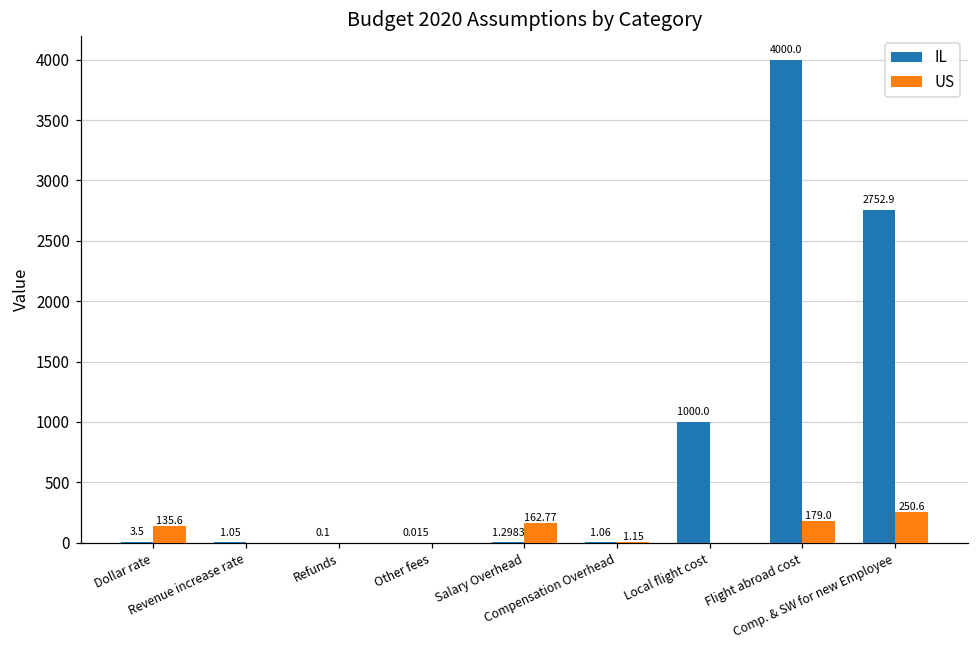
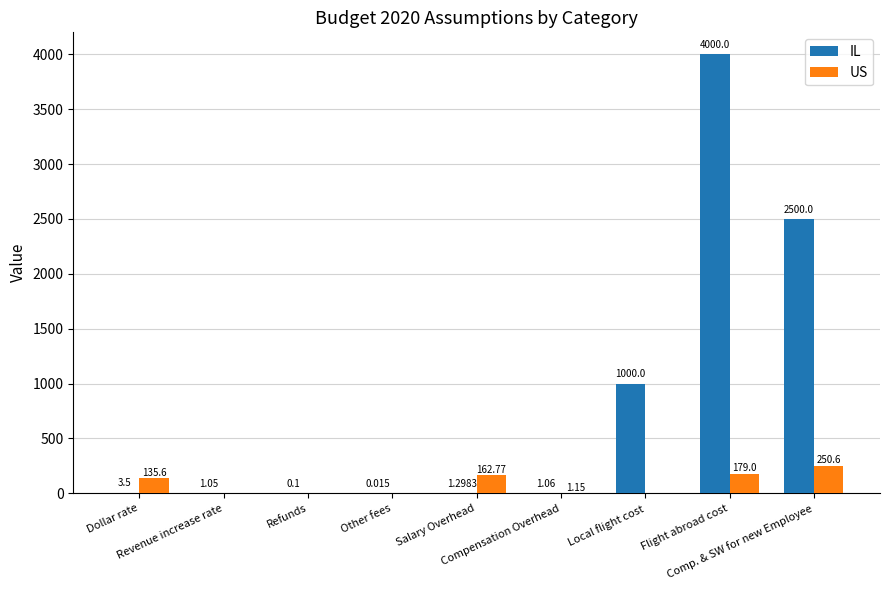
  {
    "IL": {
      "Dollar rate": 3.5,
      "Revenue increase rate": 1.05,
      "Refunds": 0.1,
      "Other fees": 0.015,
      "Salary Overhead": 1.2983,
      "Compensation Overhead": 1.06,
      "Local flight cost": 1000.0,
      "Flight abroad cost": 4000.0,
-     "Comp. & SW for new Employee": 2752.9
+     "Comp. & SW for new Employee": 2500.0
    },
    "US": {
      "Dollar rate": 135.6,
      "Salary Overhead": 162.77,
      "Compensation Overhead": 1.15,
      "Flight abroad cost": 179.0,
      "Comp. & SW for new Employee": 250.6
    }
  }
